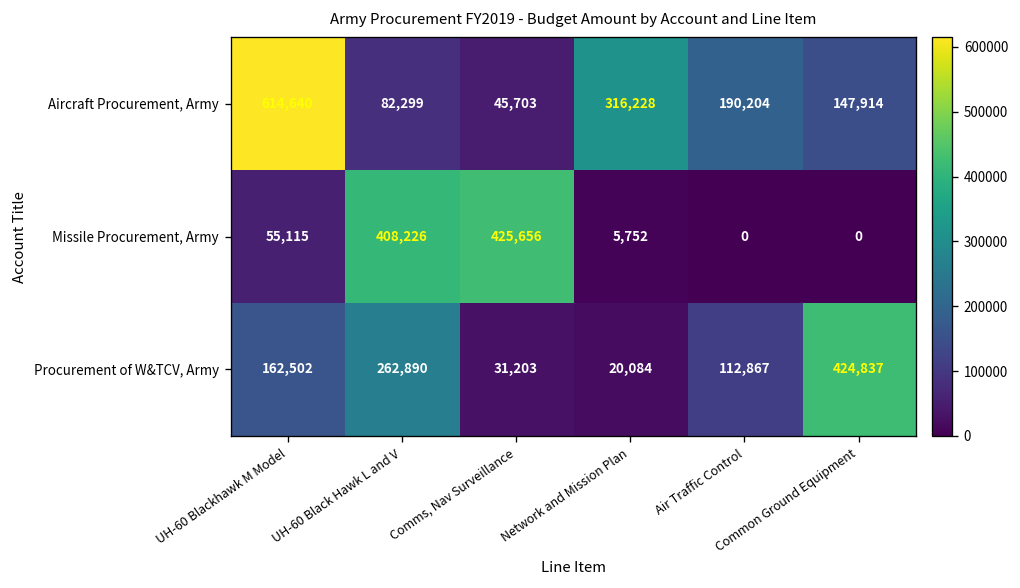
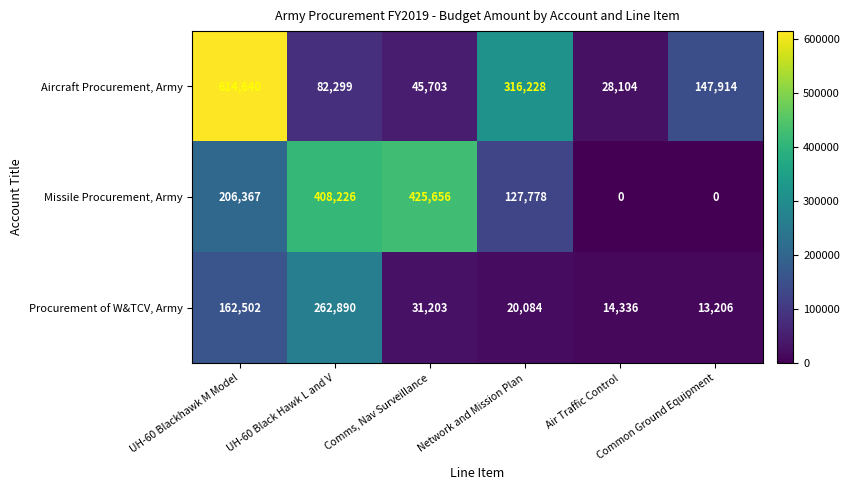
  {
    "Aircraft Procurement, Army": {
      "UH-60 Black Hawk L and V": "82,299",
      "Comms, Nav Surveillance": "45,703",
      "Network and Mission Plan": "316,228",
-     "Air Traffic Control": "190,204",
+     "Air Traffic Control": "28,104",
      "Common Ground Equipment": "147,914"
    },
    "Missile Procurement, Army": {
-     "UH-60 Blackhawk M Model": "55,115",
+     "UH-60 Blackhawk M Model": "206,367",
      "UH-60 Black Hawk L and V": "408,226",
      "Comms, Nav Surveillance": "425,656",
-     "Network and Mission Plan": "5,752",
+     "Network and Mission Plan": "127,778",
      "Air Traffic Control": "0",
      "Common Ground Equipment": "0"
    },
    "Procurement of W&TCV, Army": {
      "UH-60 Blackhawk M Model": "162,502",
      "UH-60 Black Hawk L and V": "262,890",
      "Comms, Nav Surveillance": "31,203",
      "Network and Mission Plan": "20,084",
-     "Air Traffic Control": "112,867",
-     "Common Ground Equipment": "424,837"
+     "Air Traffic Control": "14,336",
+     "Common Ground Equipment": "13,206"
    }
  }
